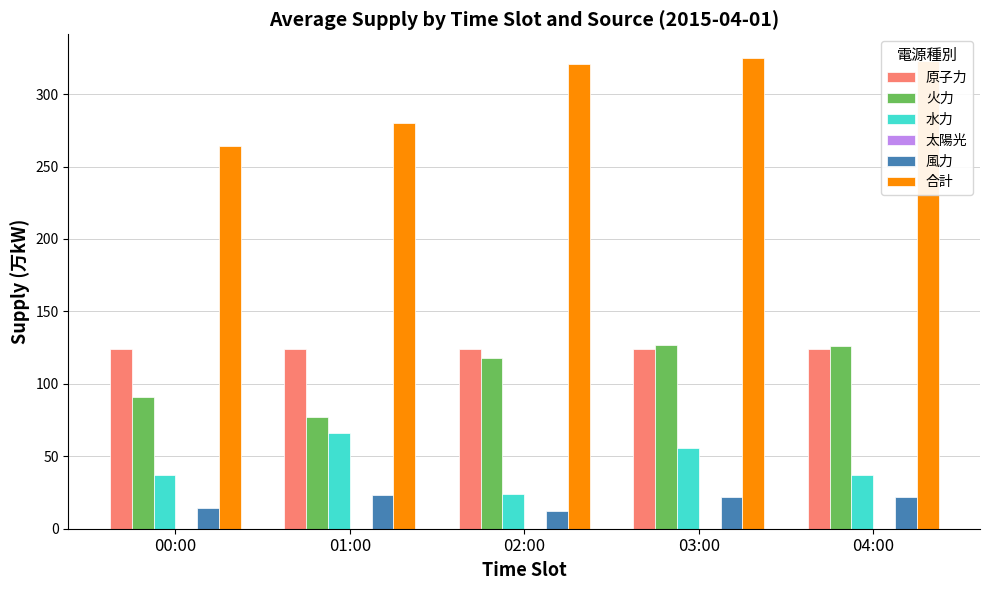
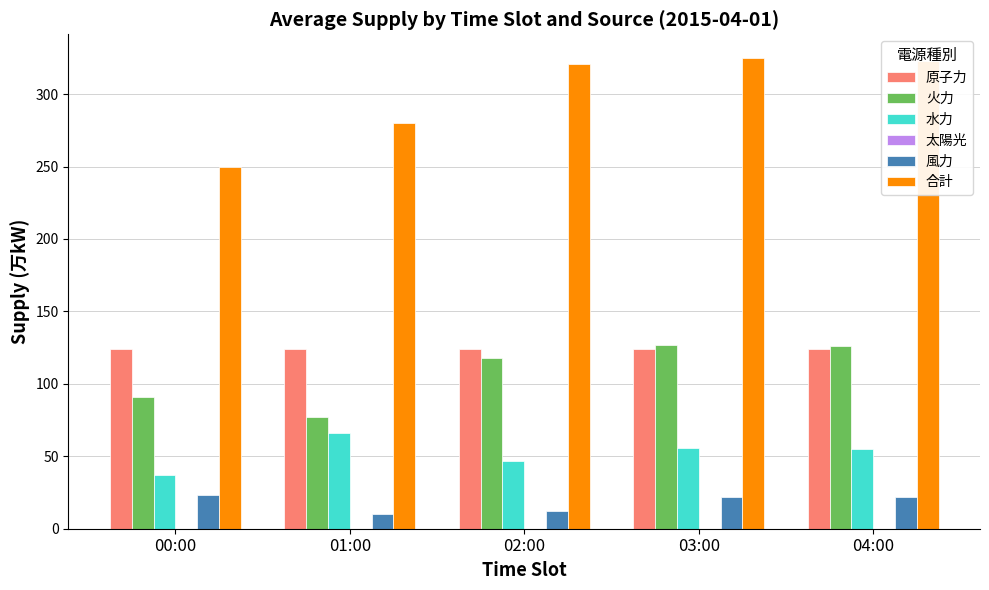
  {
    "原子力": {
      "00:00": 124,
      "01:00": 124,
      "02:00": 124,
      "03:00": 124,
      "04:00": 124
    },
    "火力": {
      "00:00": 91,
      "01:00": 77,
      "02:00": 118,
      "03:00": 127,
      "04:00": 126
    },
    "水力": {
      "00:00": 37,
      "01:00": 66,
-     "02:00": 24,
+     "02:00": 47,
      "03:00": 56,
-     "04:00": 37
+     "04:00": 55
    },
    "太陽光": {
      "00:00": 0,
      "01:00": 0,
      "02:00": 0,
      "03:00": 0,
      "04:00": 0
    },
    "風力": {
-     "00:00": 14,
-     "01:00": 23,
+     "00:00": 23,
+     "01:00": 10,
      "02:00": 12,
      "03:00": 22,
      "04:00": 22
    },
    "合計": {
-     "00:00": 264,
+     "00:00": 250,
      "01:00": 280,
      "02:00": 321,
      "03:00": 325
    }
  }
